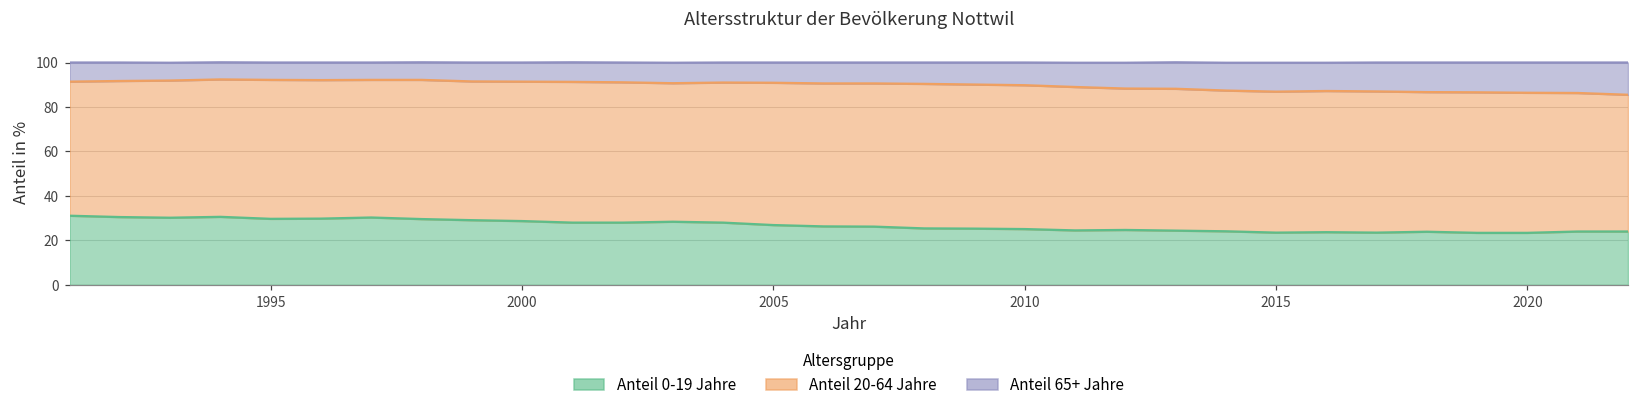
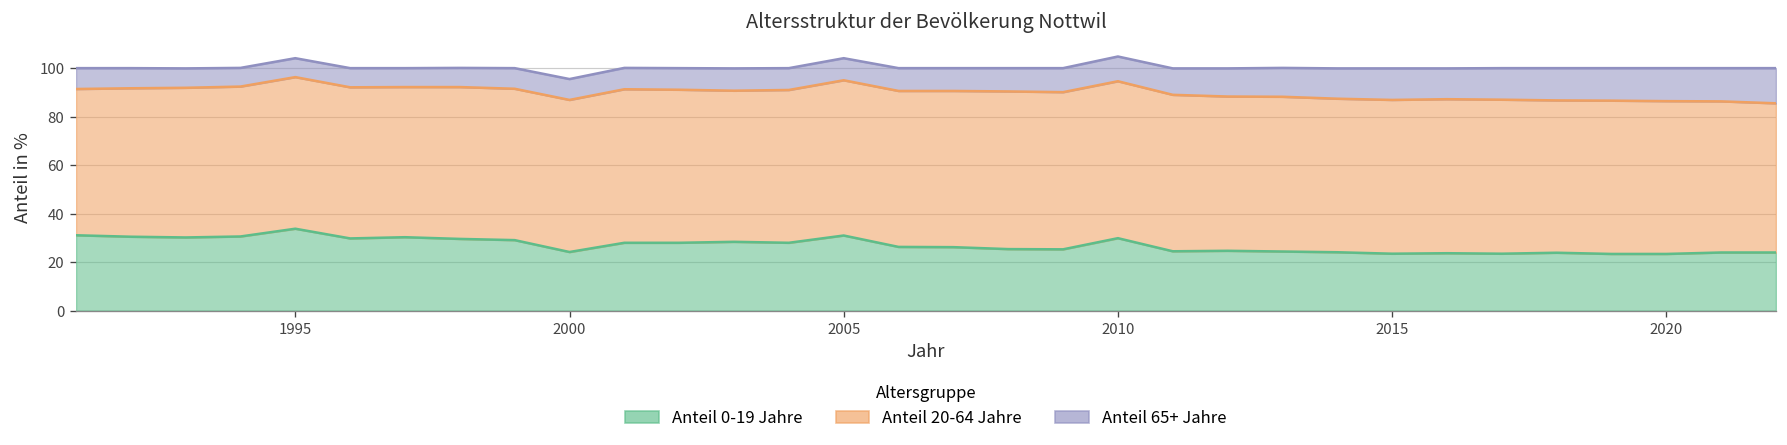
  {
    "Anteil 0-19 Jahre": {
-     "1995": 30,
-     "2000": 29,
-     "2005": 27,
-     "2010": 25,
+     "1995": 34,
+     "2000": 24,
+     "2005": 31,
+     "2010": 30,
      "2015": 24,
      "2020": 23
    },
    "Anteil 20-64 Jahre": {
      "1995": 63,
      "2000": 63,
      "2005": 64,
      "2010": 65,
      "2015": 63,
      "2020": 63
    },
    "Anteil 65+ Jahre": {
      "1995": 8,
      "2000": 9,
      "2005": 9,
      "2010": 10,
      "2015": 13,
      "2020": 14
    }
  }
